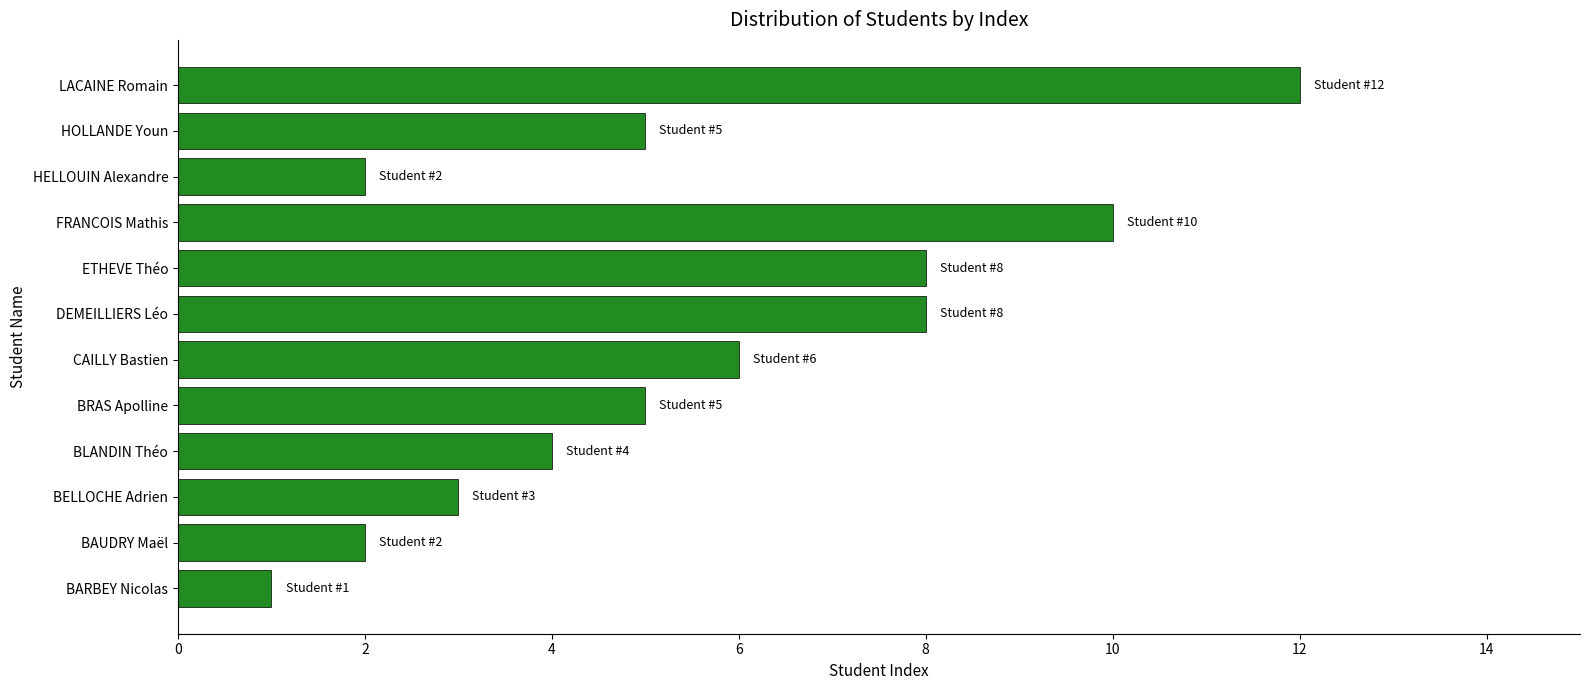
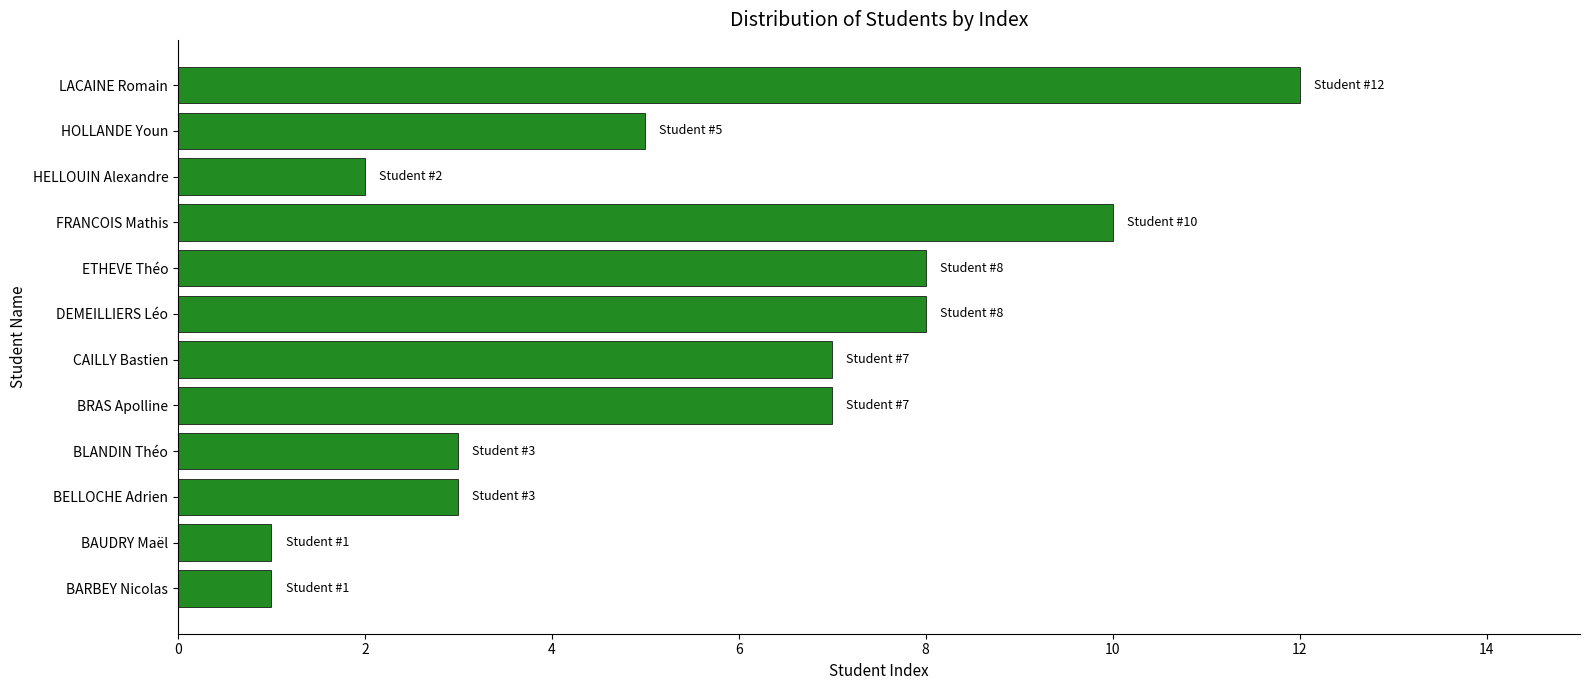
  {
    "LACAINE Romain": 12,
    "HOLLANDE Youn": 5,
    "HELLOUIN Alexandre": 2,
    "FRANCOIS Mathis": 10,
    "ETHEVE Théo": 8,
    "DEMEILLIERS Léo": 8,
-   "CAILLY Bastien": 6,
-   "BRAS Apolline": 5,
-   "BLANDIN Théo": 4,
+   "CAILLY Bastien": 7,
+   "BRAS Apolline": 7,
+   "BLANDIN Théo": 3,
    "BELLOCHE Adrien": 3,
-   "BAUDRY Maël": 2,
+   "BAUDRY Maël": 1,
    "BARBEY Nicolas": 1
  }
